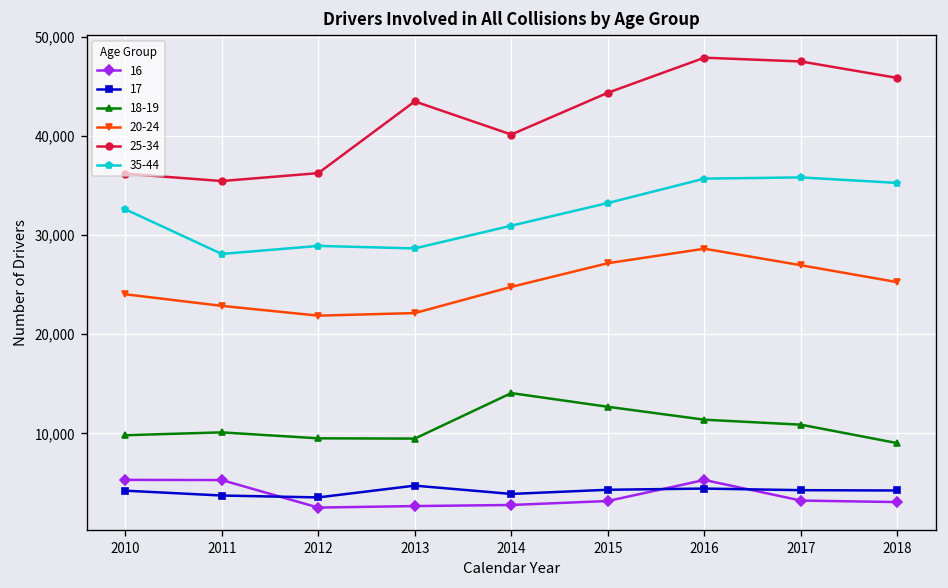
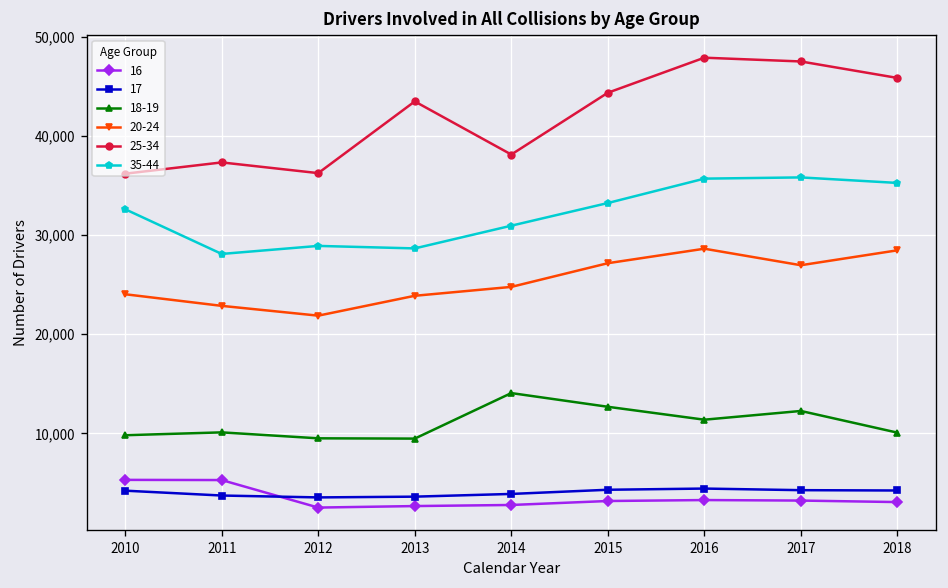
  {
    "16": {
      "2010": "5,000",
      "2011": "5,000",
      "2012": "3,000",
      "2013": "3,000",
      "2014": "3,000",
      "2015": "3,000",
-     "2016": "5,000",
+     "2016": "3,000",
      "2017": "3,000",
      "2018": "3,000"
    },
    "17": {
      "2010": "4,000",
      "2011": "4,000",
      "2012": "4,000",
-     "2013": "5,000",
+     "2013": "4,000",
      "2014": "4,000",
      "2015": "4,000",
      "2016": "4,000",
      "2017": "4,000",
      "2018": "4,000"
    },
    "18-19": {
      "2010": "10,000",
      "2011": "10,000",
      "2012": "10,000",
      "2013": "9,000",
      "2014": "14,000",
      "2015": "13,000",
      "2016": "11,000",
-     "2017": "11,000",
-     "2018": "9,000"
+     "2017": "12,000",
+     "2018": "10,000"
    },
    "20-24": {
      "2010": "24,000",
      "2011": "23,000",
      "2012": "22,000",
-     "2013": "22,000",
+     "2013": "24,000",
      "2014": "25,000",
      "2015": "27,000",
      "2016": "29,000",
      "2017": "27,000",
-     "2018": "25,000"
+     "2018": "28,000"
    },
    "25-34": {
      "2010": "36,000",
-     "2011": "35,000",
+     "2011": "37,000",
      "2012": "36,000",
      "2013": "43,000",
-     "2014": "40,000",
+     "2014": "38,000",
      "2015": "44,000",
      "2016": "48,000",
      "2017": "48,000",
      "2018": "46,000"
    },
    "35-44": {
      "2010": "33,000",
      "2011": "28,000",
      "2012": "29,000",
      "2013": "29,000",
      "2014": "31,000",
      "2015": "33,000",
      "2016": "36,000",
      "2017": "36,000",
      "2018": "35,000"
    }
  }
